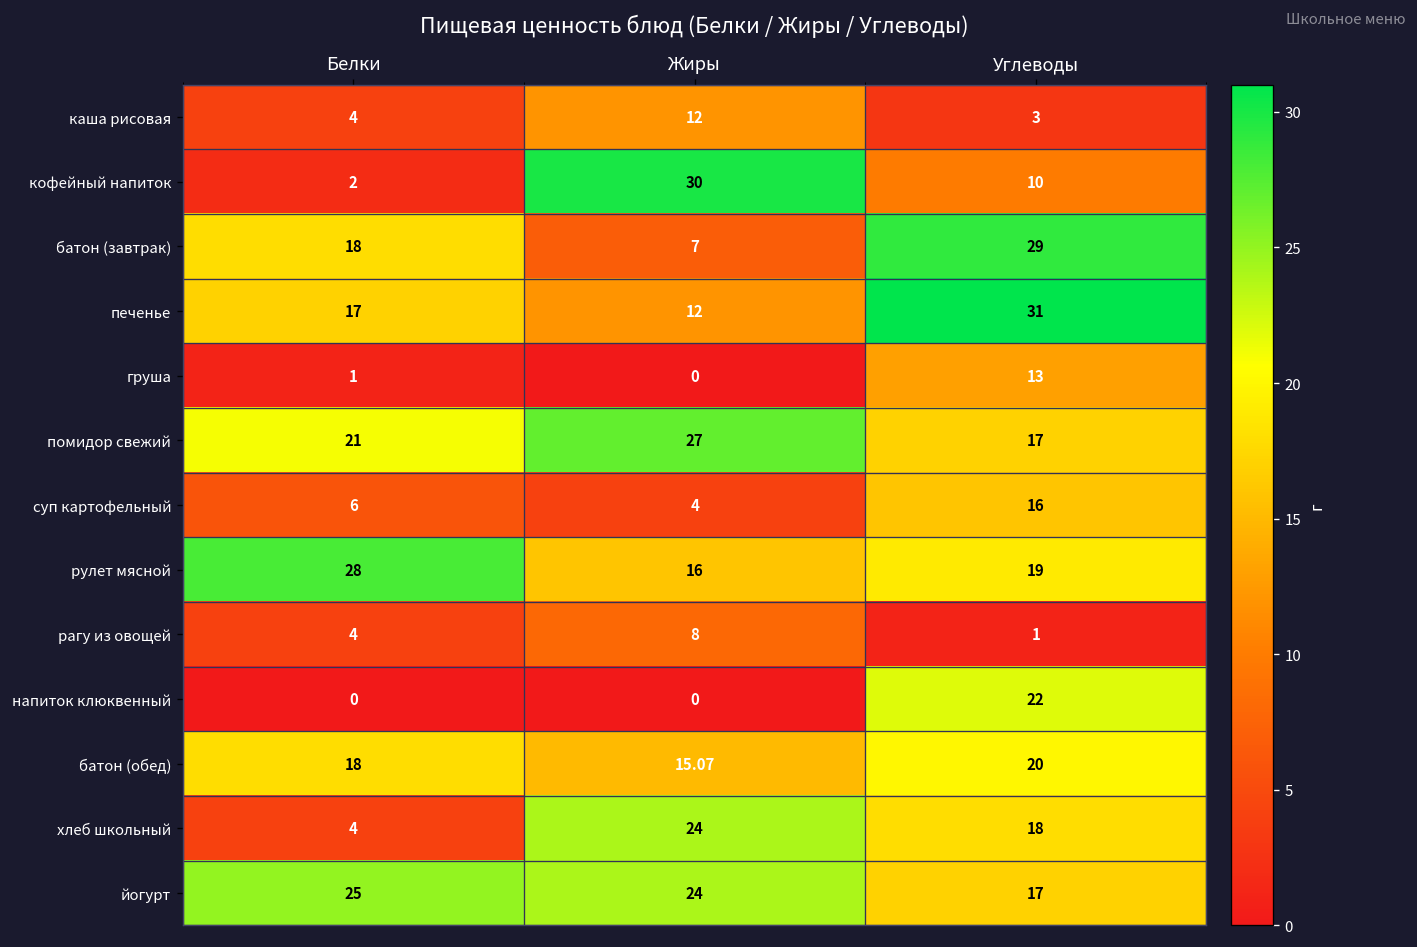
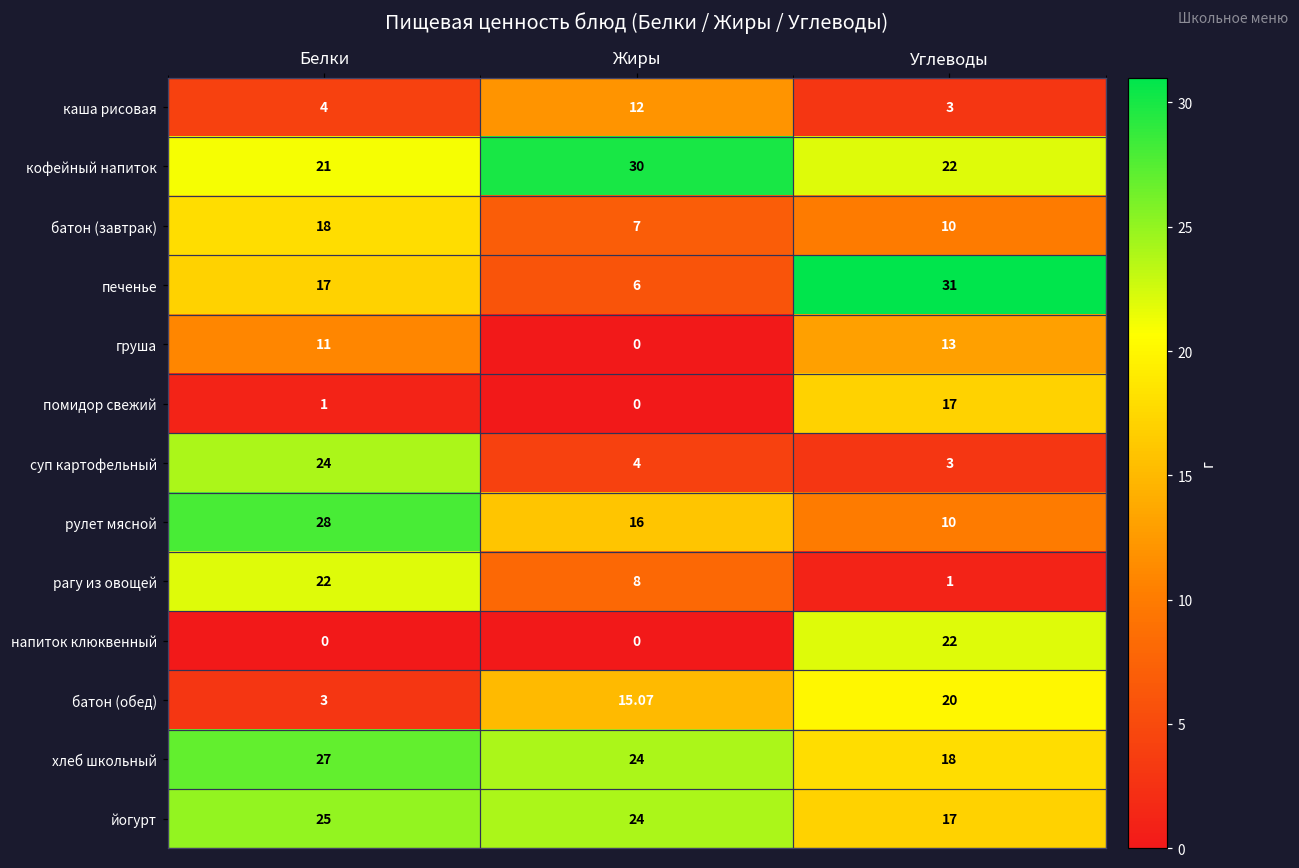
  {
    "каша рисовая": {
      "Белки": 4,
      "Жиры": 12,
      "Углеводы": 3
    },
    "кофейный напиток": {
-     "Белки": 2,
+     "Белки": 21,
      "Жиры": 30,
-     "Углеводы": 10
+     "Углеводы": 22
    },
    "батон (завтрак)": {
      "Белки": 18,
      "Жиры": 7,
-     "Углеводы": 29
+     "Углеводы": 10
    },
    "печенье": {
      "Белки": 17,
-     "Жиры": 12,
+     "Жиры": 6,
      "Углеводы": 31
    },
    "груша": {
-     "Белки": 1,
+     "Белки": 11,
      "Жиры": 0,
      "Углеводы": 13
    },
    "помидор свежий": {
-     "Белки": 21,
-     "Жиры": 27,
+     "Белки": 1,
+     "Жиры": 0,
      "Углеводы": 17
    },
    "суп картофельный": {
-     "Белки": 6,
+     "Белки": 24,
      "Жиры": 4,
-     "Углеводы": 16
+     "Углеводы": 3
    },
    "рулет мясной": {
      "Белки": 28,
      "Жиры": 16,
-     "Углеводы": 19
+     "Углеводы": 10
    },
    "рагу из овощей": {
-     "Белки": 4,
+     "Белки": 22,
      "Жиры": 8,
      "Углеводы": 1
    },
    "напиток клюквенный": {
      "Белки": 0,
      "Жиры": 0,
      "Углеводы": 22
    },
    "батон (обед)": {
-     "Белки": 18,
+     "Белки": 3,
      "Жиры": 15.07,
      "Углеводы": 20
    },
    "хлеб школьный": {
-     "Белки": 4,
+     "Белки": 27,
      "Жиры": 24,
      "Углеводы": 18
    },
    "йогурт": {
      "Белки": 25,
      "Жиры": 24,
      "Углеводы": 17
    }
  }
